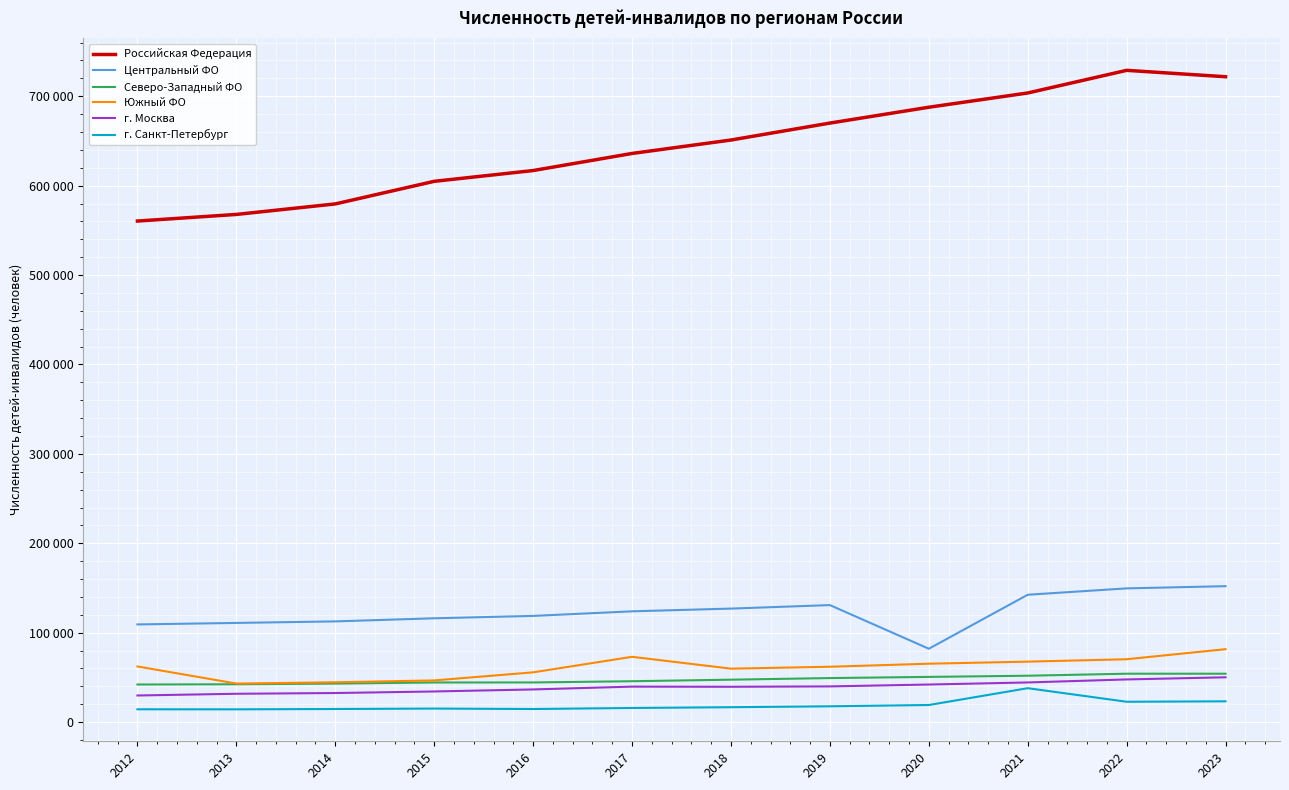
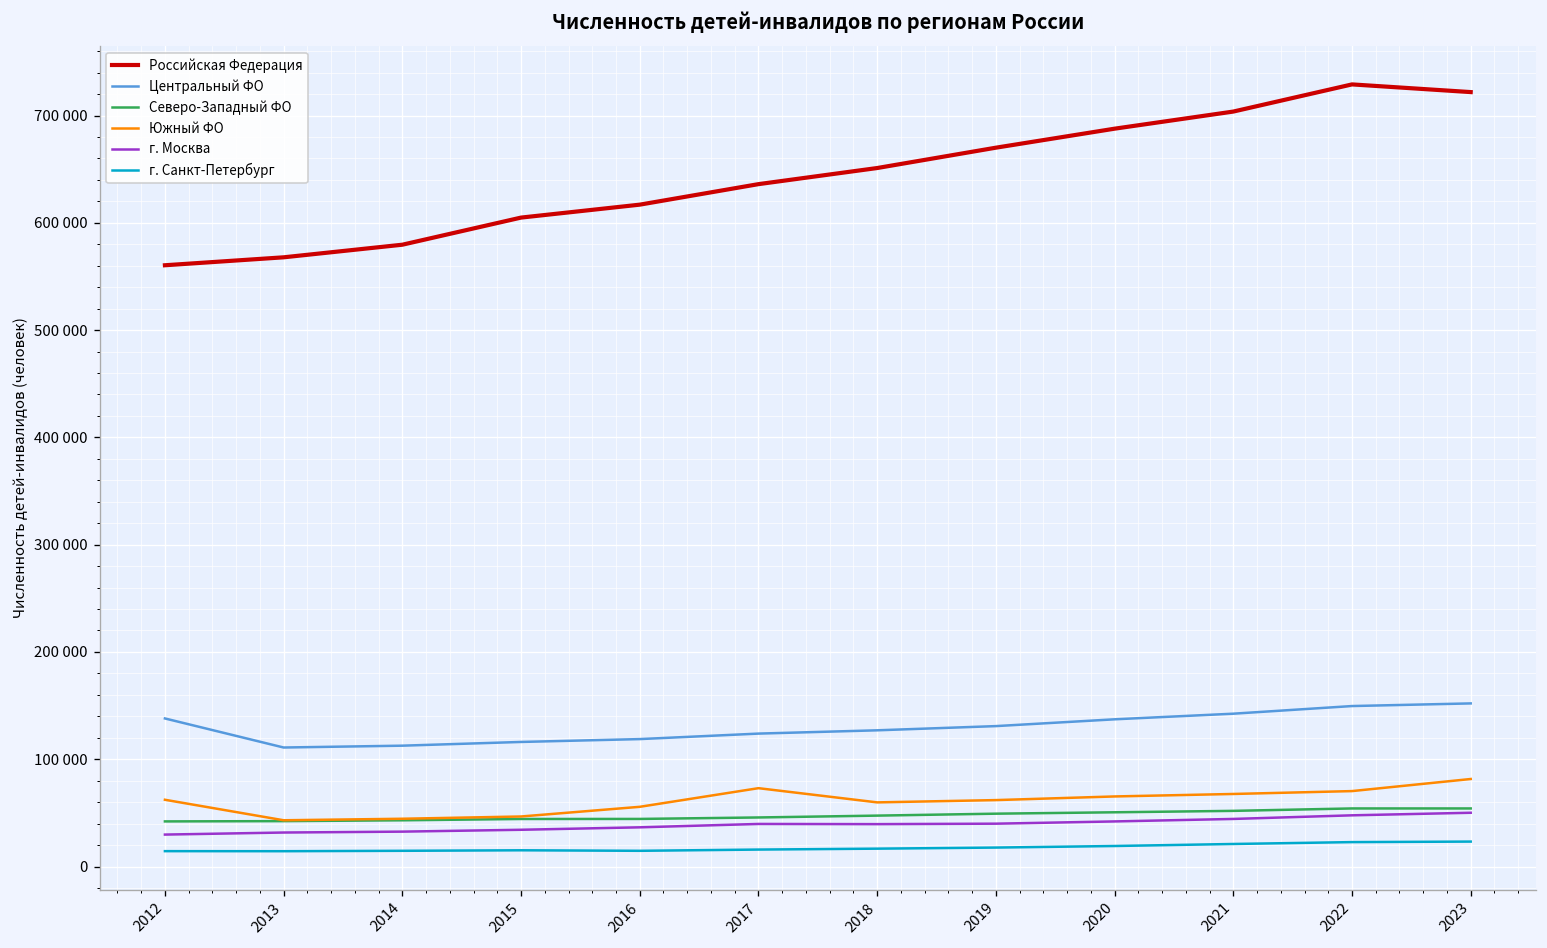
  {
    "Российская Федерация": {
      "2012": 560000,
      "2013": 570000,
      "2014": 580000,
      "2015": 600000,
      "2016": 620000,
      "2017": 640000,
      "2018": 650000,
      "2019": 670000,
      "2020": 690000,
      "2021": 700000,
      "2022": 730000,
      "2023": 720000
    },
    "Центральный ФО": {
-     "2012": 110000,
+     "2012": 140000,
      "2013": 110000,
      "2014": 110000,
      "2015": 120000,
      "2016": 120000,
      "2017": 120000,
      "2018": 130000,
      "2019": 130000,
-     "2020": 80000,
+     "2020": 140000,
      "2021": 140000,
      "2022": 150000,
      "2023": 150000
    },
    "Северо-Западный ФО": {
      "2012": 40000,
      "2016": 40000,
      "2017": 50000,
      "2018": 50000,
      "2019": 50000,
      "2020": 50000,
      "2021": 50000,
      "2022": 50000,
      "2023": 50000
    },
    "Южный ФО": {
      "2012": 60000,
      "2016": 60000,
      "2017": 70000,
      "2018": 60000,
      "2019": 60000,
      "2020": 70000,
      "2021": 70000,
      "2022": 70000,
      "2023": 80000
    },
    "г. Москва": {
      "2012": 30000,
      "2013": 30000,
      "2014": 30000,
      "2015": 30000,
      "2016": 40000,
      "2017": 40000,
      "2018": 40000,
      "2019": 40000,
      "2020": 40000,
      "2021": 40000,
      "2022": 50000,
      "2023": 50000
    },
    "г. Санкт-Петербург": {
      "2012": 10000,
      "2013": 10000,
      "2014": 10000,
      "2015": 20000,
      "2016": 10000,
      "2017": 20000,
      "2018": 20000,
      "2019": 20000,
      "2020": 20000,
-     "2021": 40000,
+     "2021": 20000,
      "2022": 20000,
      "2023": 20000
    }
  }
